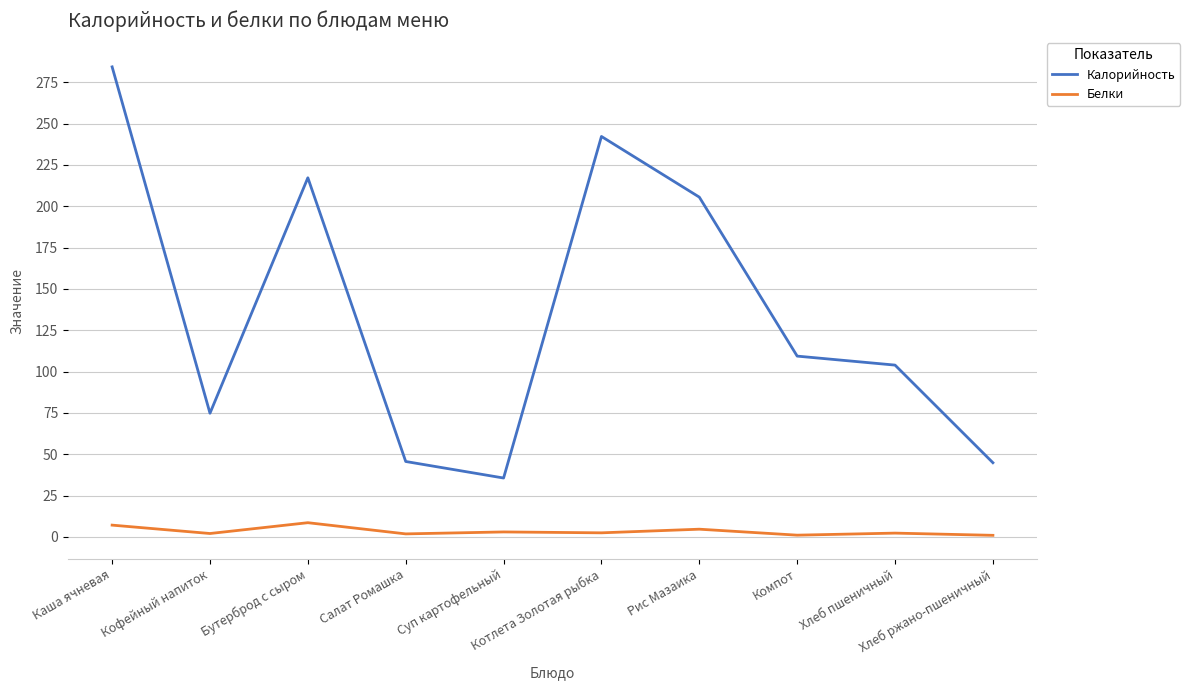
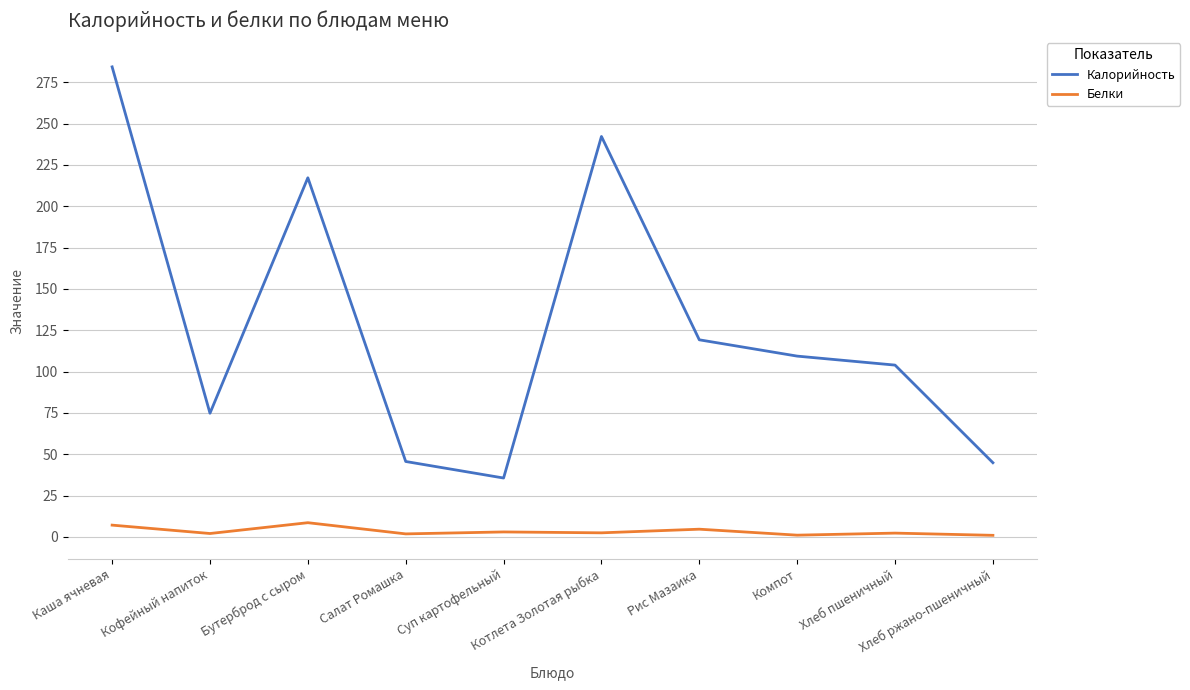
  {
    "Калорийность": {
      "Каша ячневая": 284,
      "Кофейный напиток": 75,
      "Бутерброд с сыром": 217,
      "Салат Ромашка": 46,
      "Суп картофельный": 36,
      "Котлета Золотая рыбка": 242,
-     "Рис Мазаика": 206,
+     "Рис Мазаика": 119,
      "Компот": 109,
      "Хлеб пшеничный": 104,
      "Хлеб ржано-пшеничный": 45
    },
    "Белки": {
      "Каша ячневая": 7,
      "Кофейный напиток": 2,
      "Бутерброд с сыром": 9,
      "Салат Ромашка": 2,
      "Суп картофельный": 3,
      "Котлета Золотая рыбка": 2,
      "Рис Мазаика": 5,
      "Компот": 1,
      "Хлеб пшеничный": 2,
      "Хлеб ржано-пшеничный": 1
    }
  }
